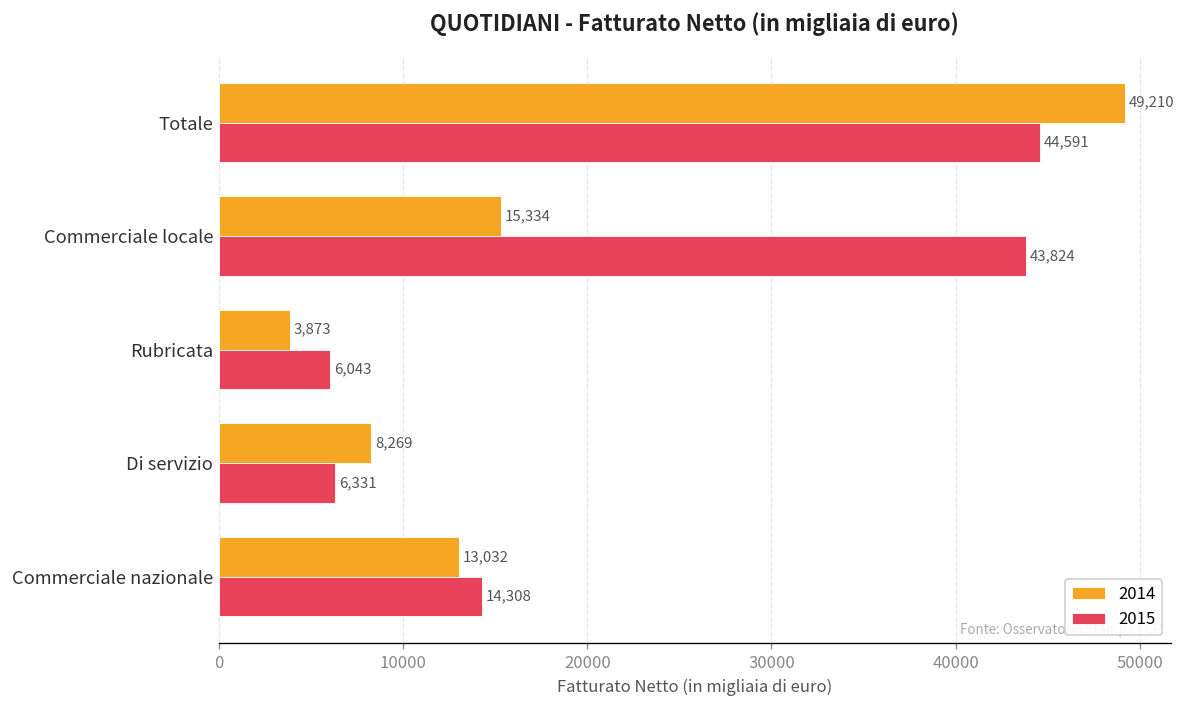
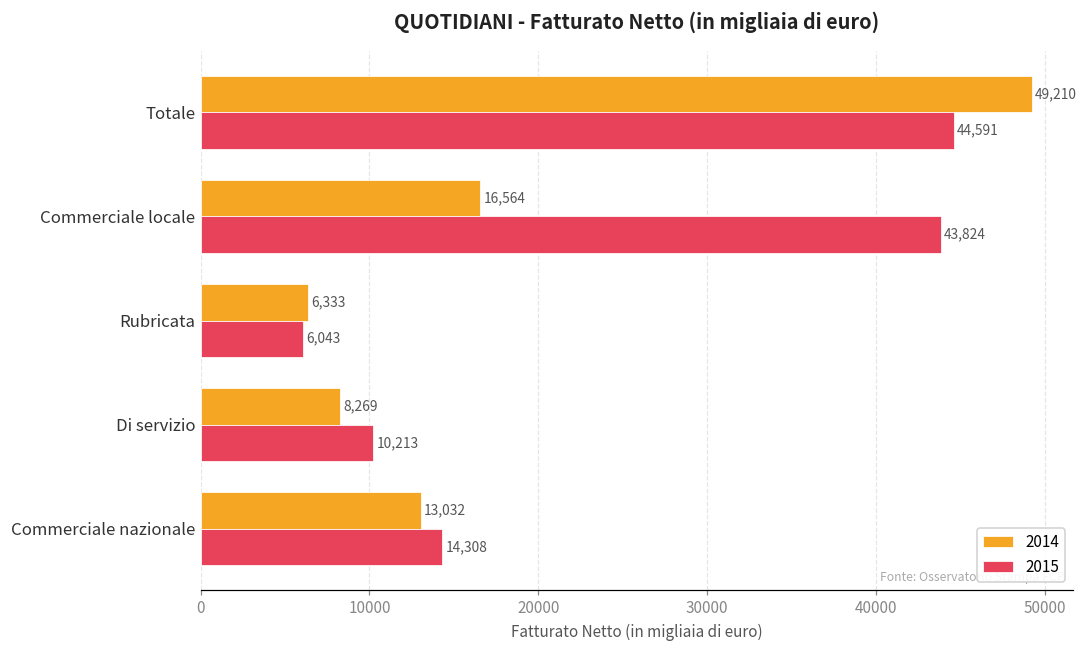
  {
    "2014": {
      "Totale": "49,210",
-     "Commerciale locale": "15,334",
-     "Rubricata": "3,873",
+     "Commerciale locale": "16,564",
+     "Rubricata": "6,333",
      "Di servizio": "8,269",
      "Commerciale nazionale": "13,032"
    },
    "2015": {
      "Totale": "44,591",
      "Commerciale locale": "43,824",
      "Rubricata": "6,043",
-     "Di servizio": "6,331",
+     "Di servizio": "10,213",
      "Commerciale nazionale": "14,308"
    }
  }
